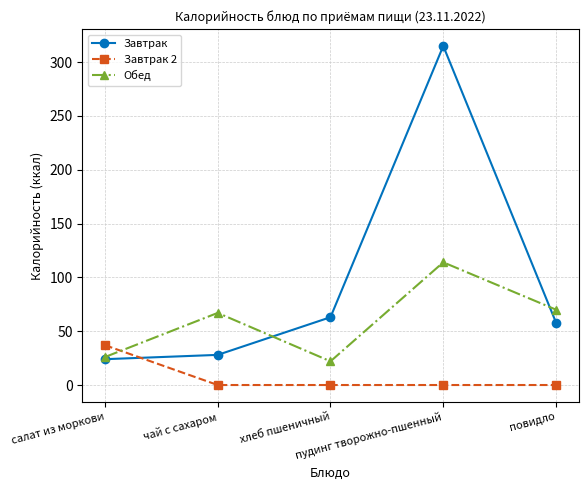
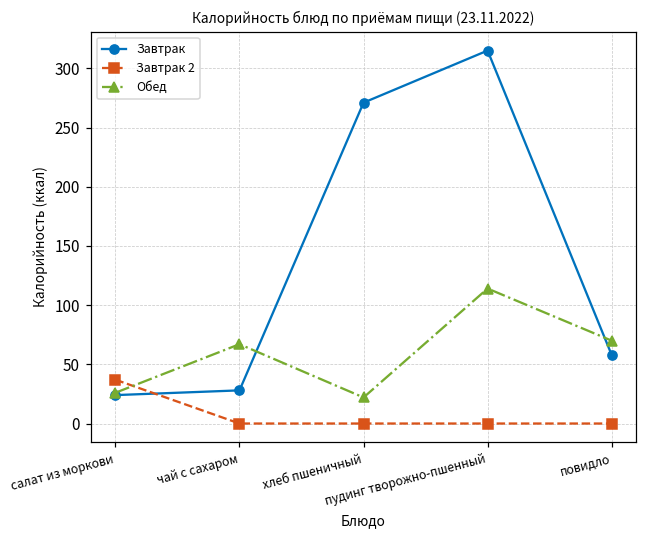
  {
    "Завтрак": {
      "чай с сахаром": 28,
-     "хлеб пшеничный": 63,
+     "хлеб пшеничный": 271,
      "пудинг творожно-пшенный": 315,
      "повидло": 58
    },
    "Завтрак 2": {
      "салат из моркови": 37,
      "чай с сахаром": 0,
      "хлеб пшеничный": 0,
      "пудинг творожно-пшенный": 0,
      "повидло": 0
    },
    "Обед": {
      "чай с сахаром": 67,
      "хлеб пшеничный": 22,
      "пудинг творожно-пшенный": 114,
      "повидло": 70
    }
  }
